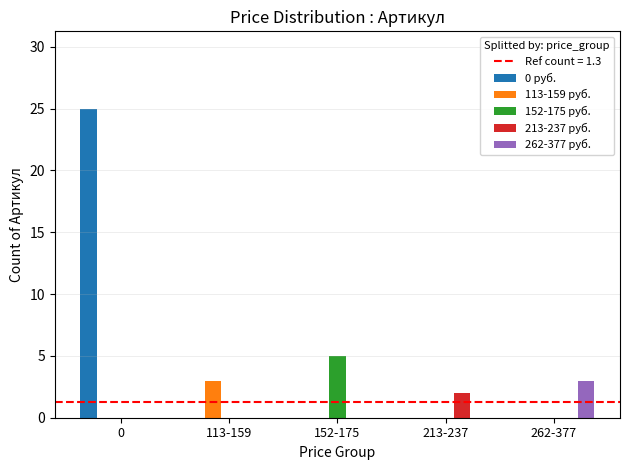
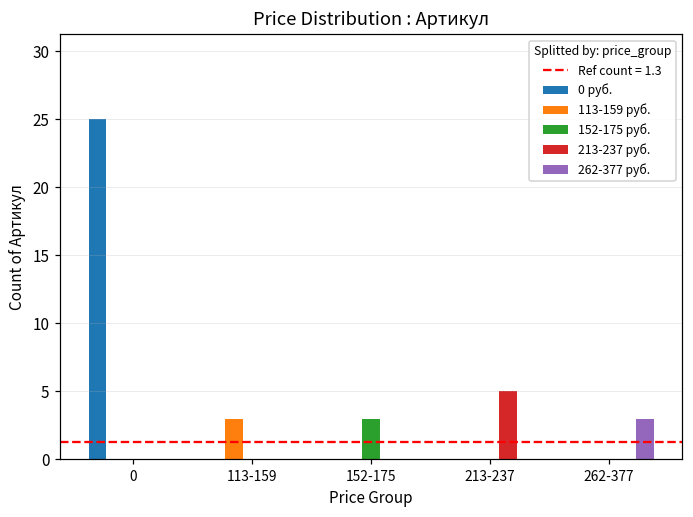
  {
    "0 руб.": {
      "0": 25,
      "113-159": 0,
      "152-175": 0,
      "213-237": 0,
      "262-377": 0
    },
    "113-159 руб.": {
      "0": 0,
      "113-159": 3,
      "152-175": 0,
      "213-237": 0,
      "262-377": 0
    },
    "152-175 руб.": {
      "0": 0,
      "113-159": 0,
-     "152-175": 5,
+     "152-175": 3,
      "213-237": 0,
      "262-377": 0
    },
    "213-237 руб.": {
      "0": 0,
      "113-159": 0,
      "152-175": 0,
-     "213-237": 2,
+     "213-237": 5,
      "262-377": 0
    },
    "262-377 руб.": {
      "0": 0,
      "113-159": 0,
      "152-175": 0,
      "213-237": 0,
      "262-377": 3
    }
  }
